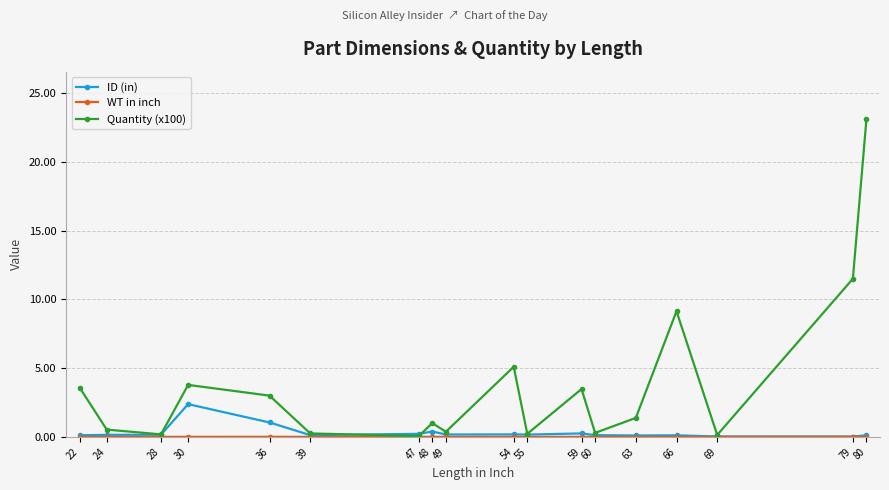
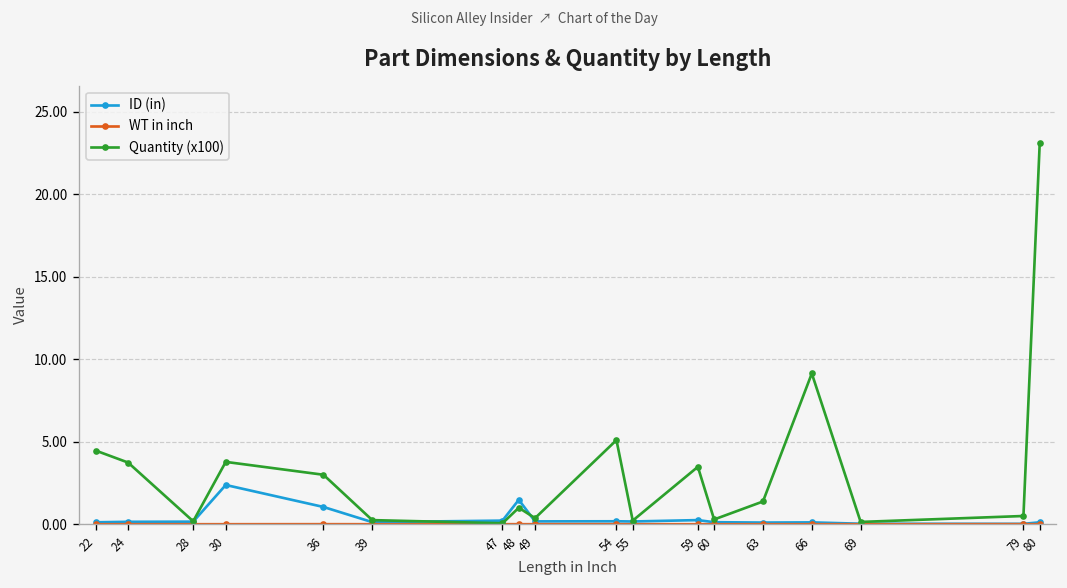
  {
    "ID (in)": {
      "30": 2.4,
      "36": 1.0,
-     "48": 0.4,
+     "48": 1.5,
      "59": 0.3
    },
    "WT in inch": {
      "30": 0.0,
      "36": 0.0,
      "48": 0.0,
      "59": 0.0
    },
    "Quantity (x100)": {
-     "22": 3.6,
-     "24": 0.5,
+     "22": 4.5,
+     "24": 3.7,
      "30": 3.8,
      "36": 3.0,
      "48": 1.0,
      "49": 0.4,
      "54": 5.1,
      "59": 3.5,
      "63": 1.4,
      "66": 9.1,
-     "79": 11.5,
+     "79": 0.5,
      "80": 23.1
    }
  }
